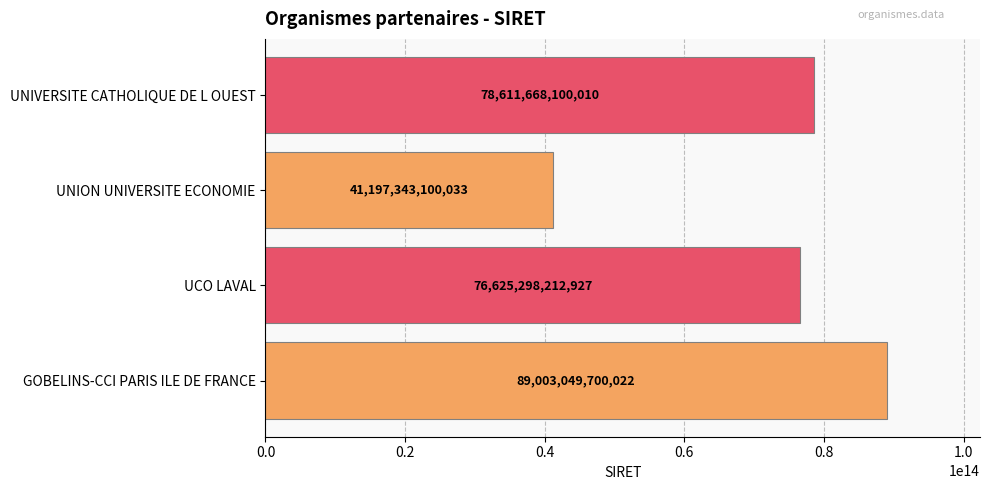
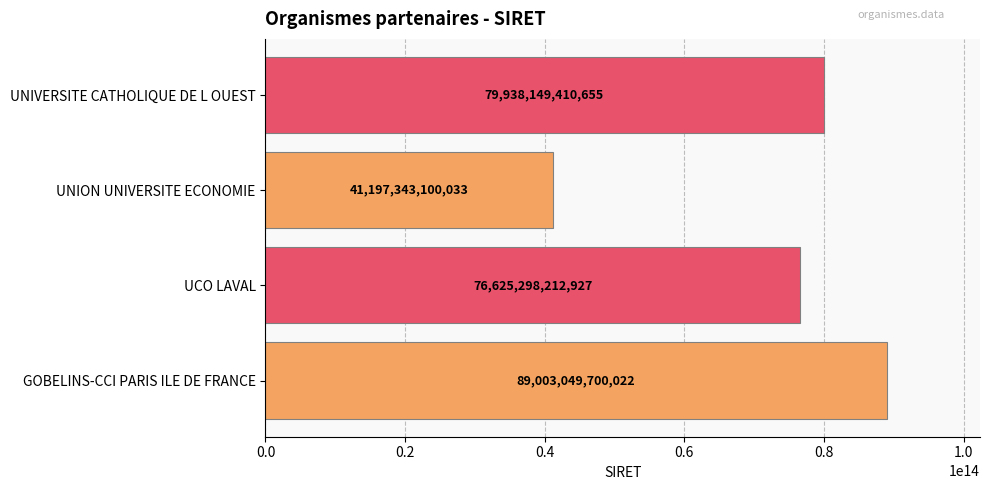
  {
-   "UNIVERSITE CATHOLIQUE DE L OUEST": "78,611,668,100,010",
+   "UNIVERSITE CATHOLIQUE DE L OUEST": "79,938,149,410,655",
    "UNION UNIVERSITE ECONOMIE": "41,197,343,100,033",
    "UCO LAVAL": "76,625,298,212,927",
    "GOBELINS-CCI PARIS ILE DE FRANCE": "89,003,049,700,022"
  }
